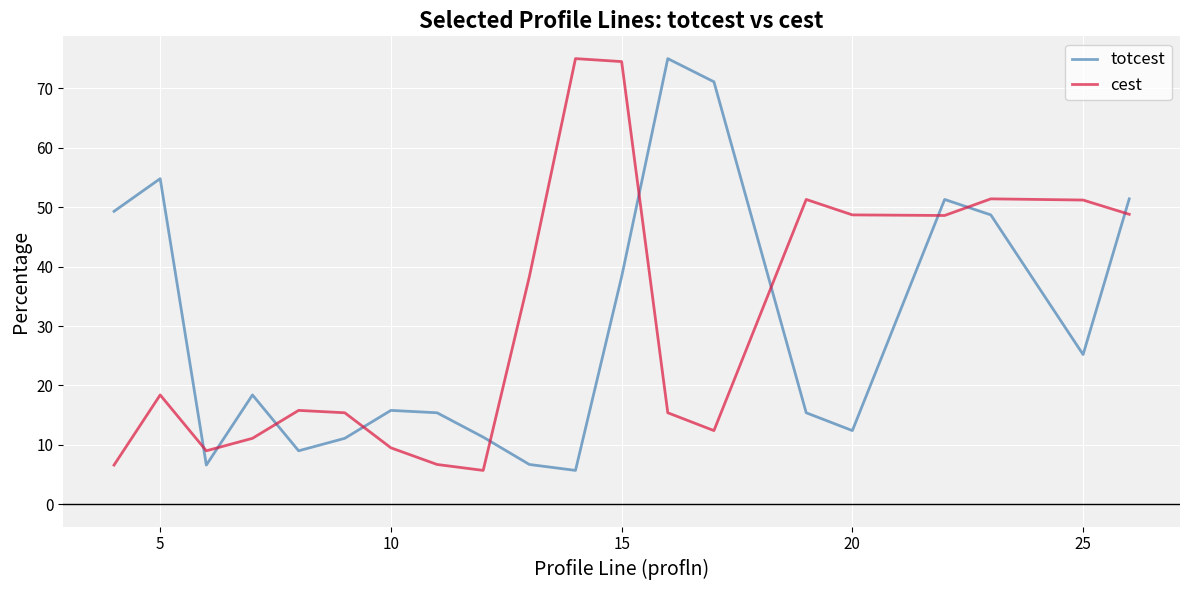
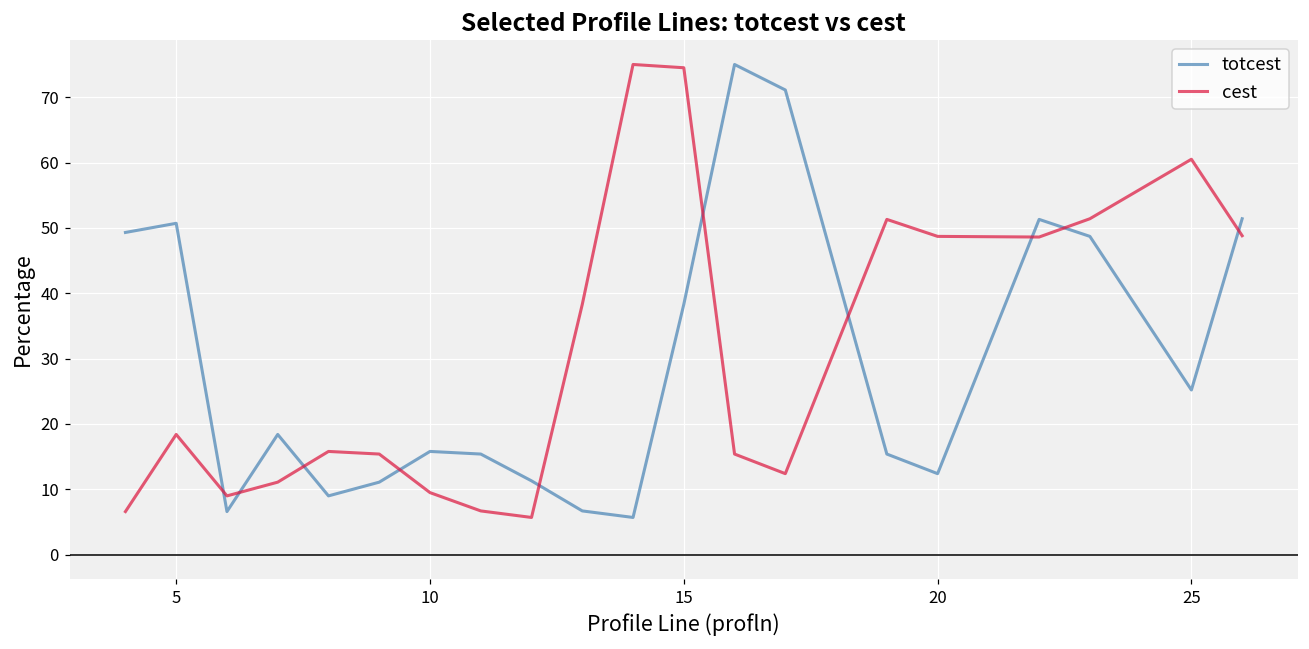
  {
    "totcest": {
-     "5": 55,
+     "5": 51,
      "10": 16,
      "15": 38,
      "20": 12,
      "25": 25
    },
    "cest": {
      "5": 18,
      "10": 10,
      "15": 75,
      "20": 49,
-     "25": 51
+     "25": 61
    }
  }
